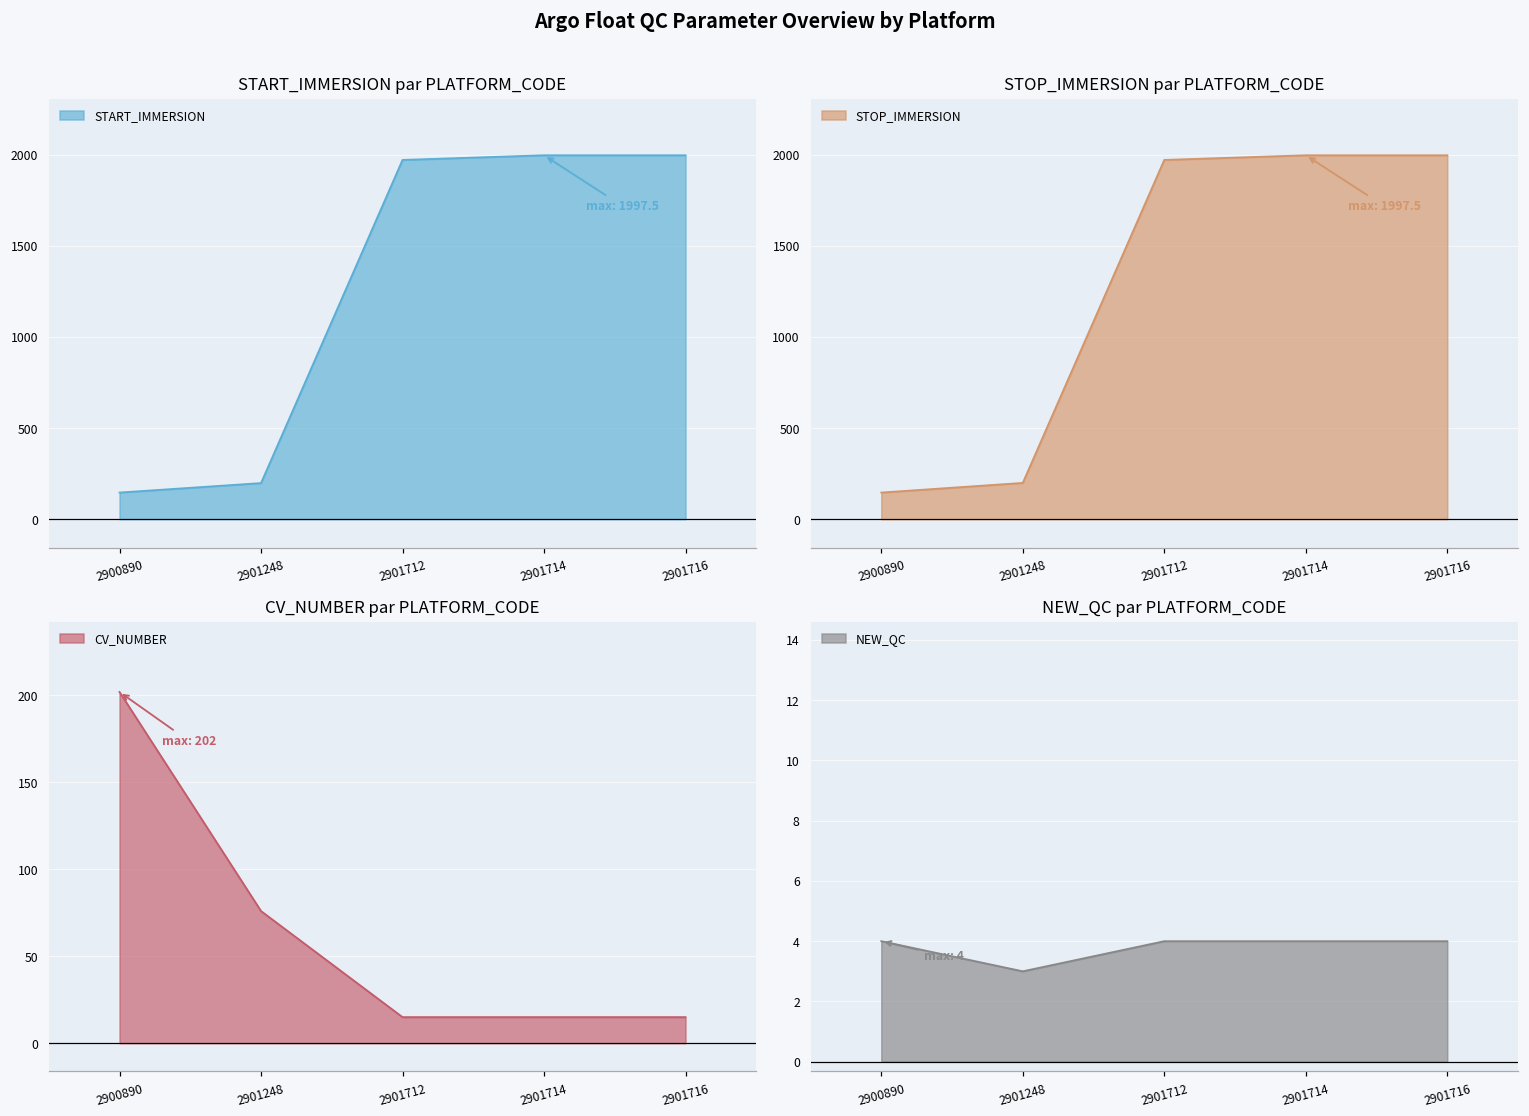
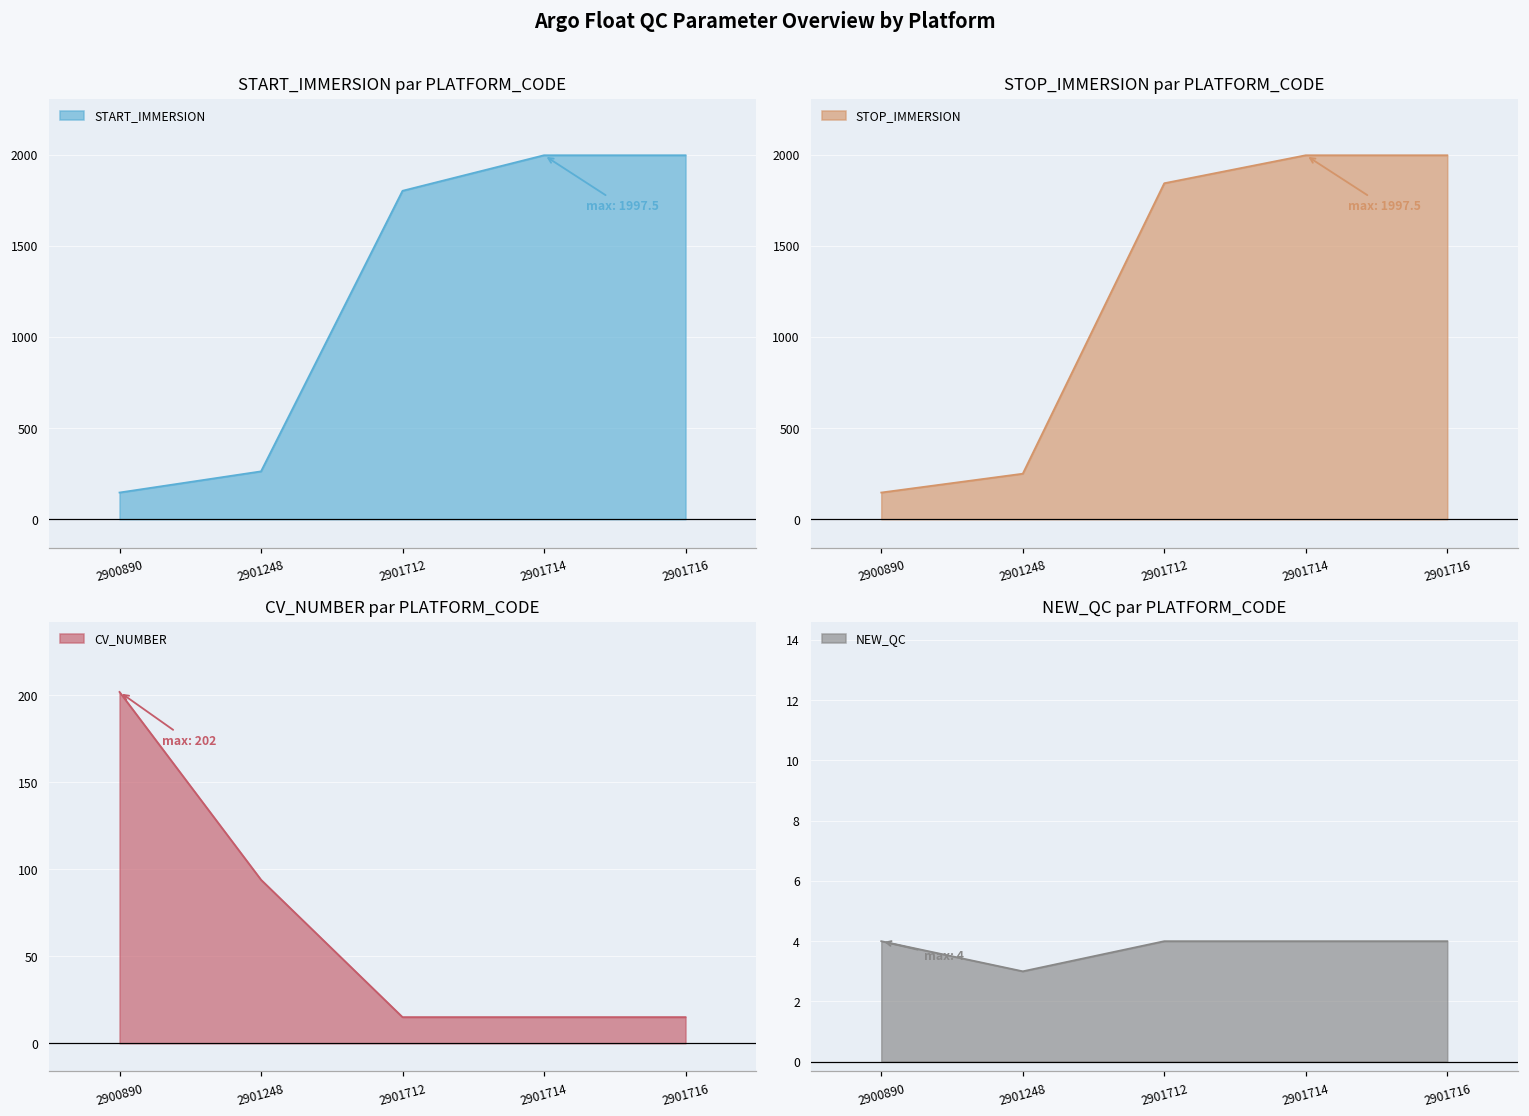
  {
    "START_IMMERSION par PLATFORM_CODE": {
      "2900890": 150,
-     "2901248": 200,
-     "2901712": 1970,
+     "2901248": 260,
+     "2901712": 1800,
      "2901716": 2000
    },
    "STOP_IMMERSION par PLATFORM_CODE": {
      "2900890": 150,
-     "2901248": 200,
-     "2901712": 1970,
+     "2901248": 250,
+     "2901712": 1840,
      "2901716": 2000
    },
    "CV_NUMBER par PLATFORM_CODE": {
-     "2901248": 76,
+     "2901248": 94,
      "2901712": 15,
      "2901714": 15,
      "2901716": 15
    },
    "NEW_QC par PLATFORM_CODE": {
      "2900890": 4.0,
      "2901248": 3.0,
      "2901712": 4.0,
      "2901714": 4.0,
      "2901716": 4.0
    }
  }
